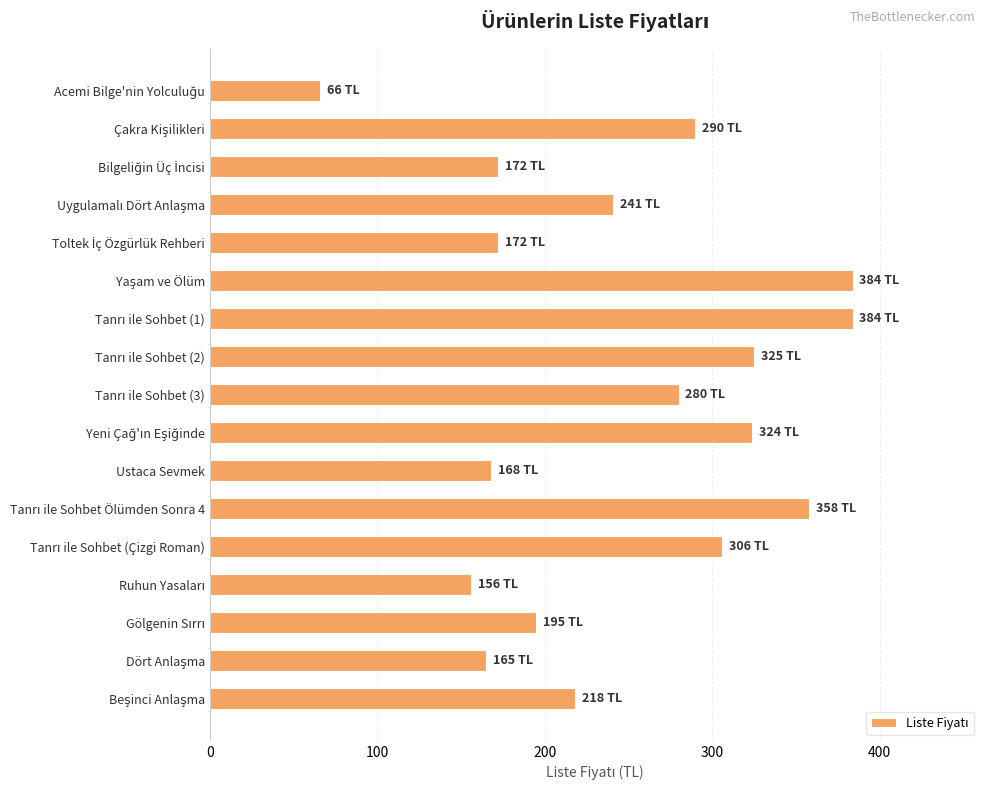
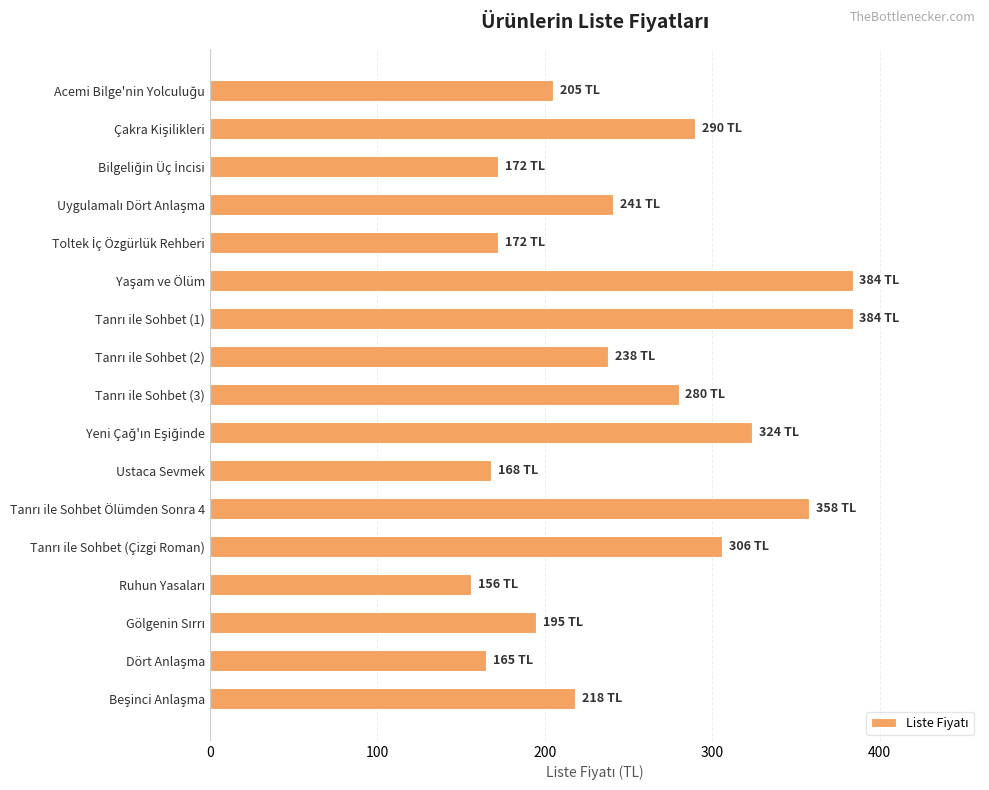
  {
-   "Acemi Bilge'nin Yolculuğu": 66,
+   "Acemi Bilge'nin Yolculuğu": 205,
    "Çakra Kişilikleri": 290,
    "Bilgeliğin Üç İncisi": 172,
    "Uygulamalı Dört Anlaşma": 241,
    "Toltek İç Özgürlük Rehberi": 172,
    "Yaşam ve Ölüm": 384,
    "Tanrı ile Sohbet (1)": 384,
-   "Tanrı ile Sohbet (2)": 325,
+   "Tanrı ile Sohbet (2)": 238,
    "Tanrı ile Sohbet (3)": 280,
    "Yeni Çağ'ın Eşiğinde": 324,
    "Ustaca Sevmek": 168,
    "Tanrı ile Sohbet Ölümden Sonra 4": 358,
    "Tanrı ile Sohbet (Çizgi Roman)": 306,
    "Ruhun Yasaları": 156,
    "Gölgenin Sırrı": 195,
    "Dört Anlaşma": 165,
    "Beşinci Anlaşma": 218
  }
